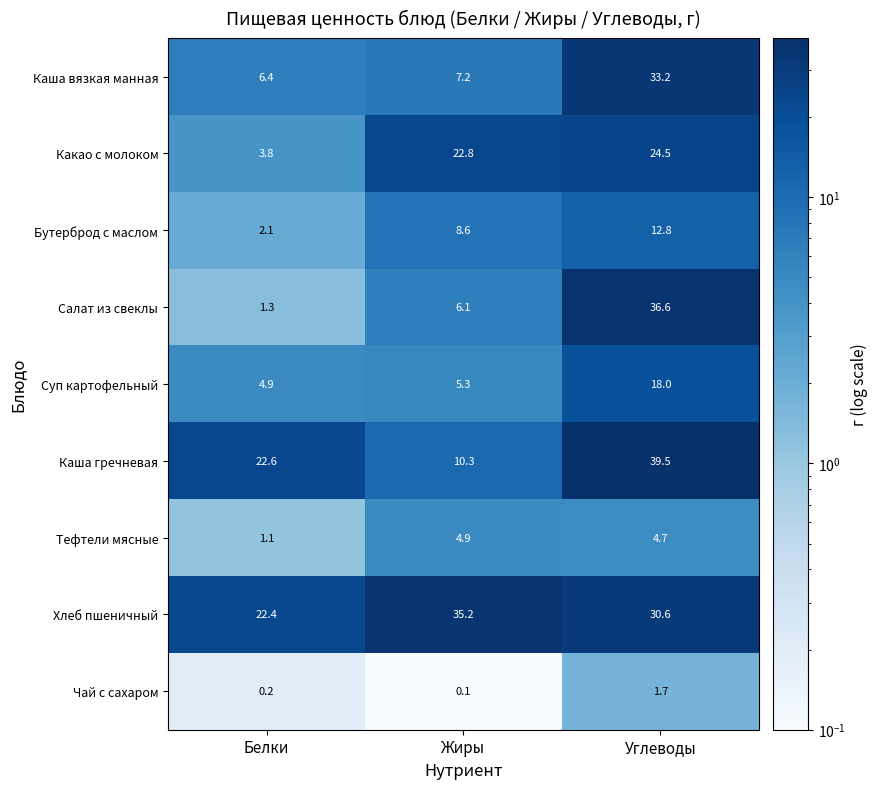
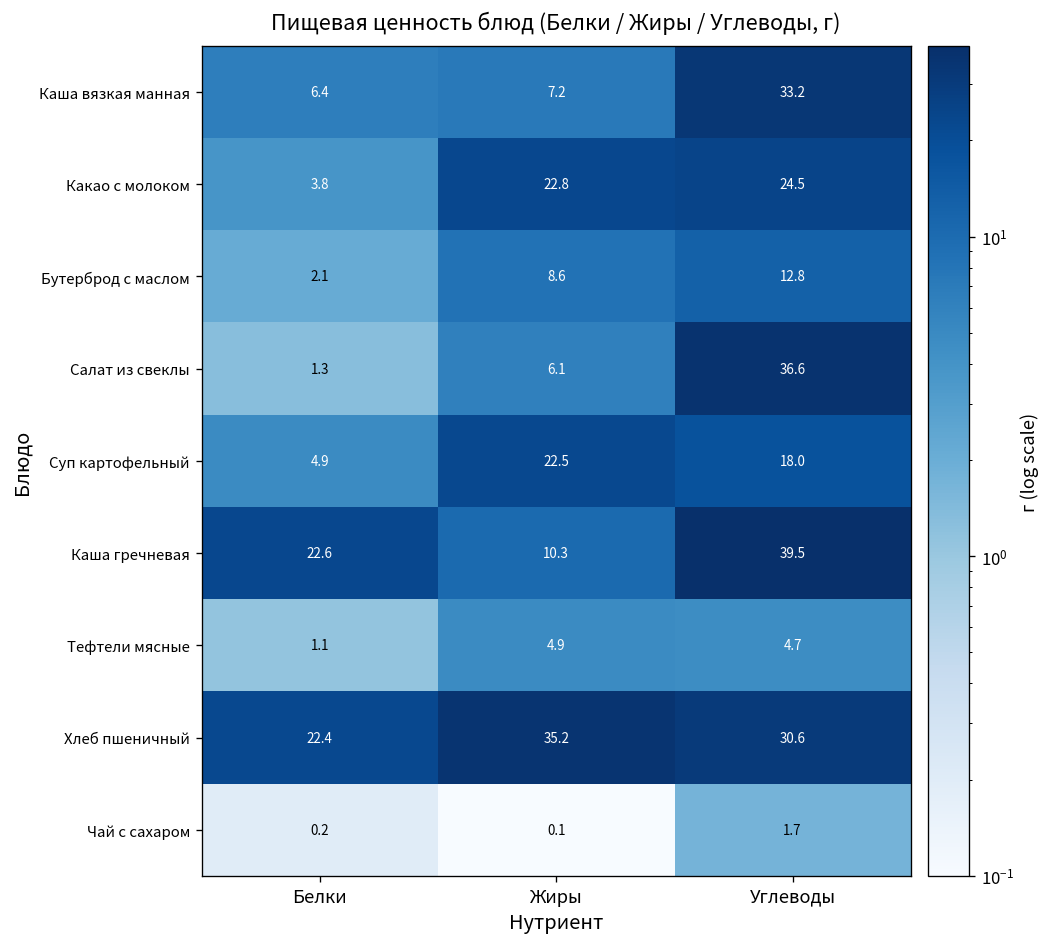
  {
    "Каша вязкая манная": {
      "Белки": 6.4,
      "Жиры": 7.2,
      "Углеводы": 33.2
    },
    "Какао с молоком": {
      "Белки": 3.8,
      "Жиры": 22.8,
      "Углеводы": 24.5
    },
    "Бутерброд с маслом": {
      "Белки": 2.1,
      "Жиры": 8.6,
      "Углеводы": 12.8
    },
    "Салат из свеклы": {
      "Белки": 1.3,
      "Жиры": 6.1,
      "Углеводы": 36.6
    },
    "Суп картофельный": {
      "Белки": 4.9,
-     "Жиры": 5.3,
+     "Жиры": 22.5,
      "Углеводы": 18.0
    },
    "Каша гречневая": {
      "Белки": 22.6,
      "Жиры": 10.3,
      "Углеводы": 39.5
    },
    "Тефтели мясные": {
      "Белки": 1.1,
      "Жиры": 4.9,
      "Углеводы": 4.7
    },
    "Хлеб пшеничный": {
      "Белки": 22.4,
      "Жиры": 35.2,
      "Углеводы": 30.6
    },
    "Чай с сахаром": {
      "Белки": 0.2,
      "Жиры": 0.1,
      "Углеводы": 1.7
    }
  }
